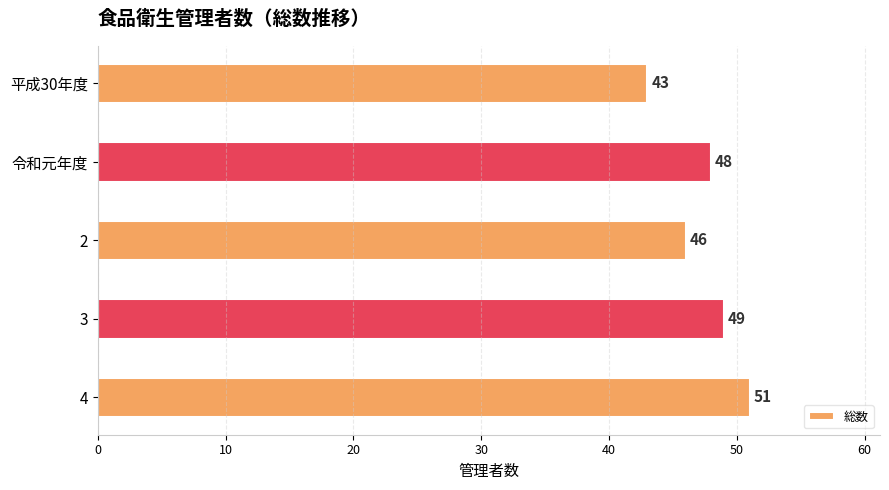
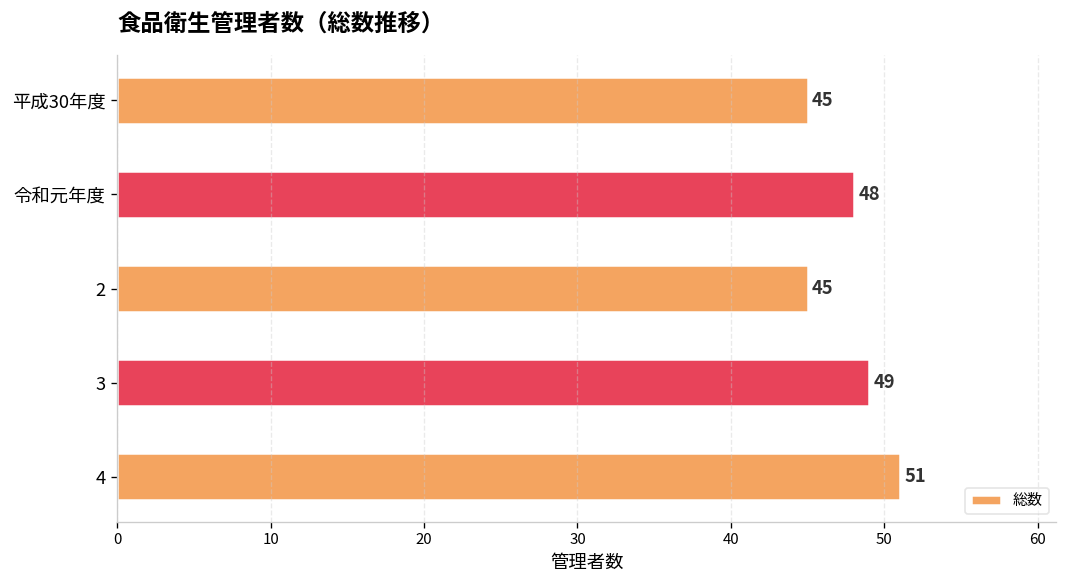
  {
-   "平成30年度": 43,
+   "平成30年度": 45,
    "令和元年度": 48,
-   "2": 46,
+   "2": 45,
    "3": 49,
    "4": 51
  }
